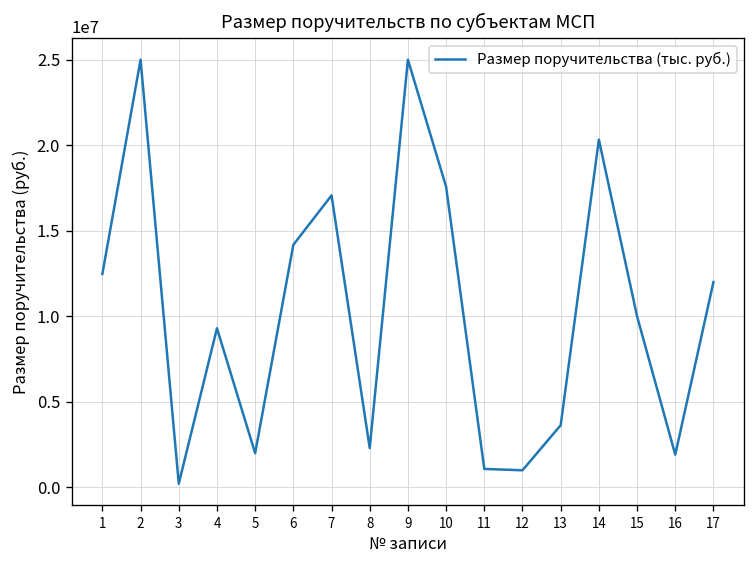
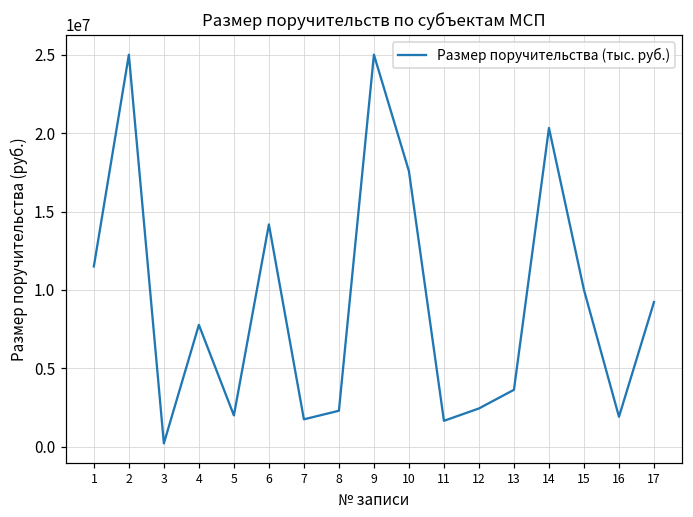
  {
-   "1": 12500000,
+   "1": 11500000,
    "2": 25000000,
    "3": 200000,
-   "4": 9300000,
+   "4": 7800000,
    "5": 2000000,
    "6": 14200000,
-   "7": 17100000,
+   "7": 1800000,
    "8": 2300000,
    "9": 25000000,
    "10": 17600000,
-   "11": 1100000,
-   "12": 1000000,
+   "11": 1700000,
+   "12": 2400000,
    "13": 3600000,
    "14": 20300000,
    "15": 10000000,
    "16": 1900000,
-   "17": 12000000
+   "17": 9200000
  }
